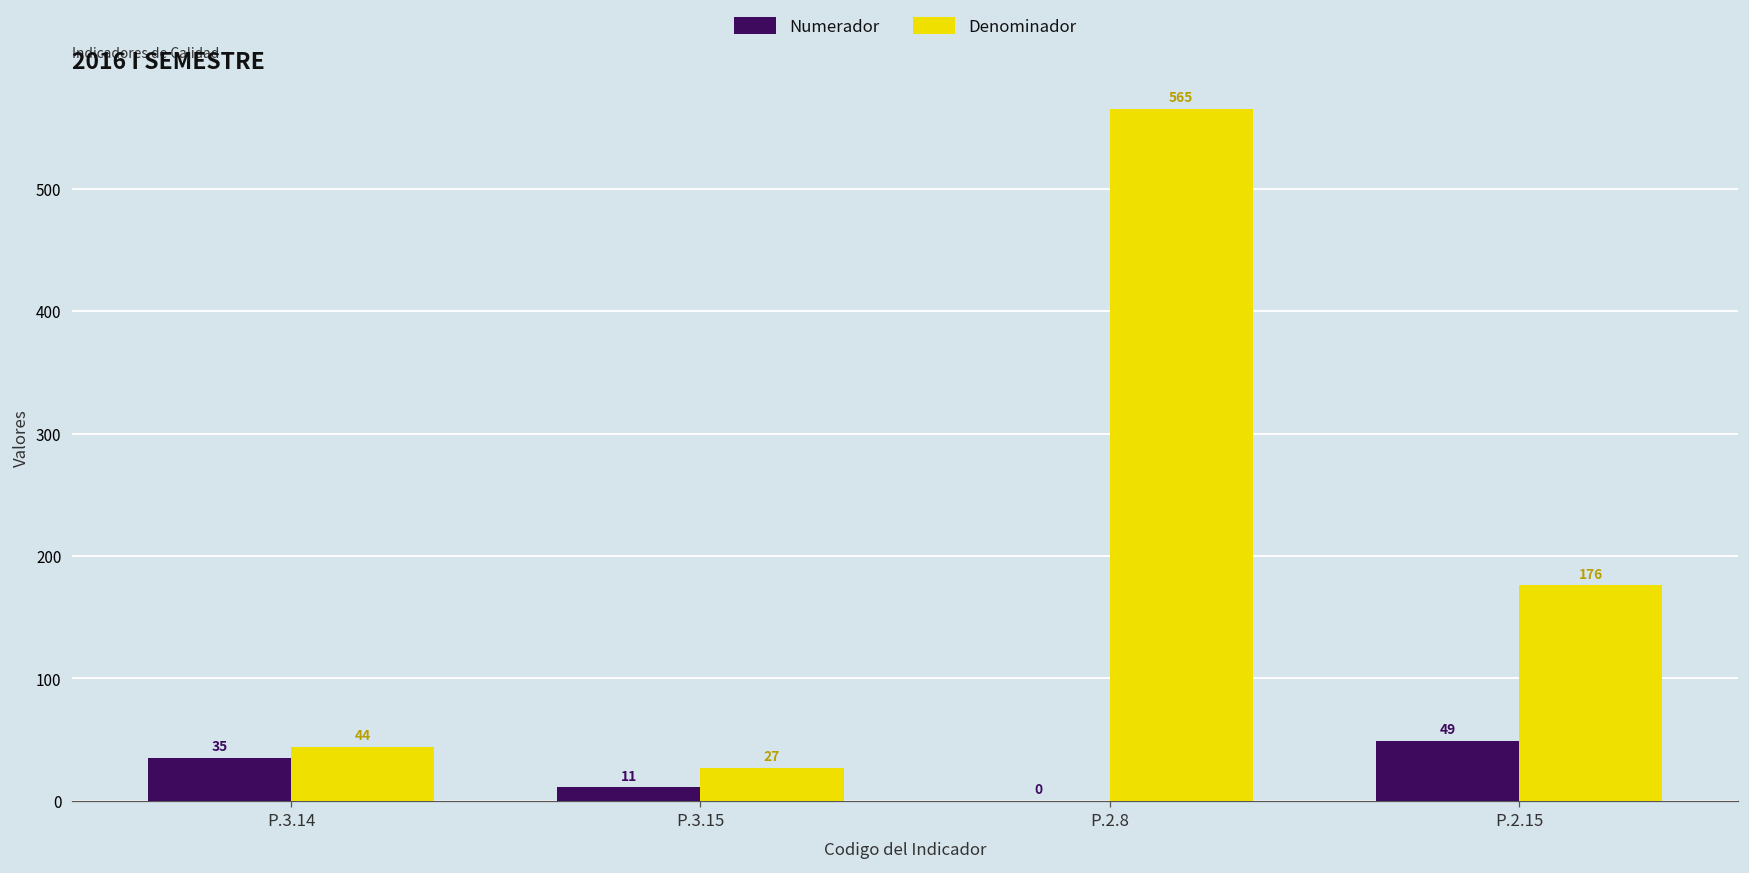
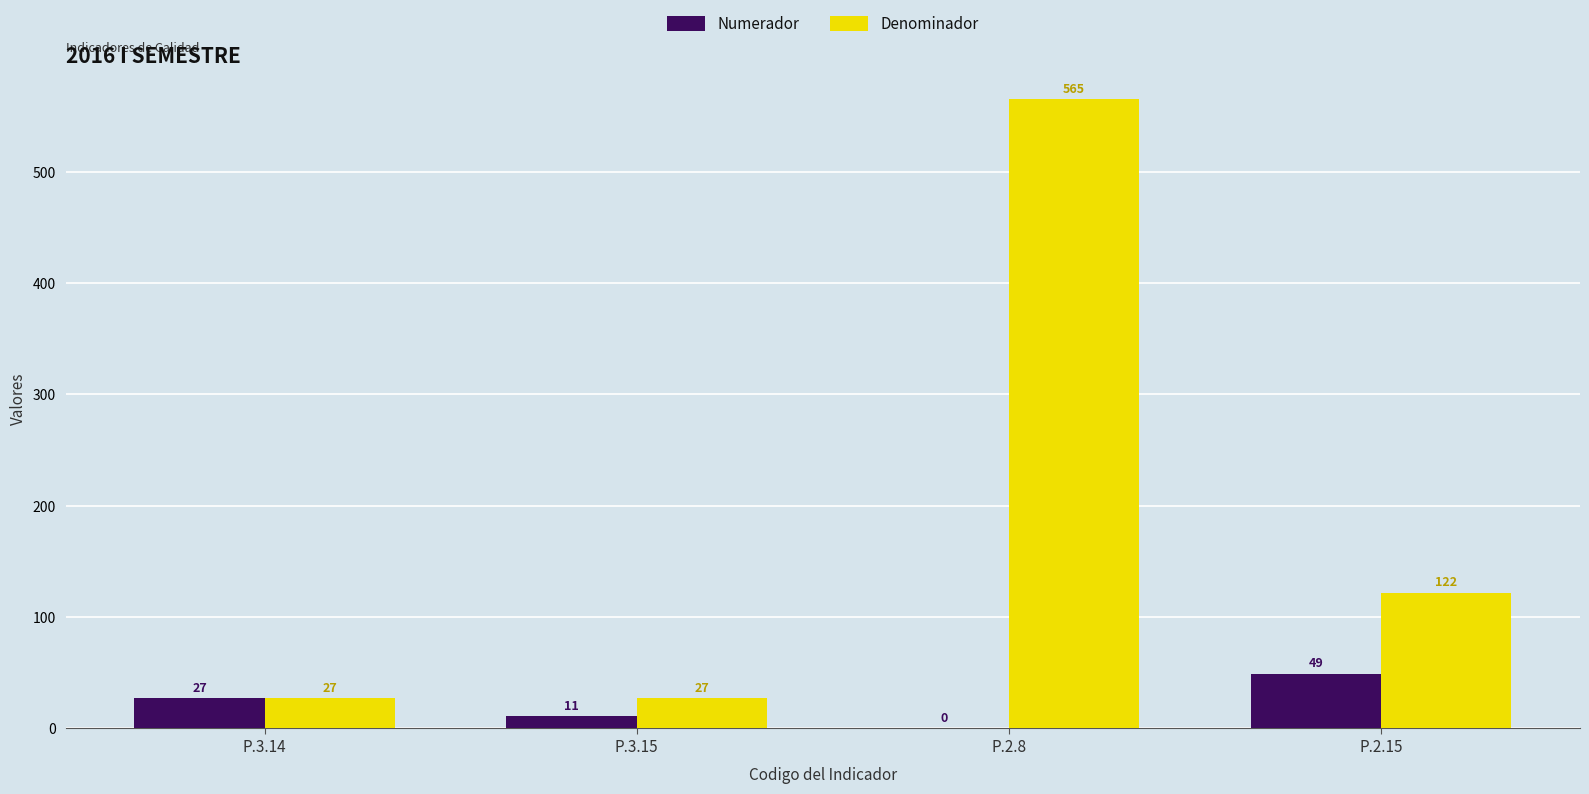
  {
    "Numerador": {
-     "P.3.14": 35,
+     "P.3.14": 27,
      "P.3.15": 11,
      "P.2.8": 0,
      "P.2.15": 49
    },
    "Denominador": {
-     "P.3.14": 44,
+     "P.3.14": 27,
      "P.3.15": 27,
      "P.2.8": 565,
-     "P.2.15": 176
+     "P.2.15": 122
    }
  }
